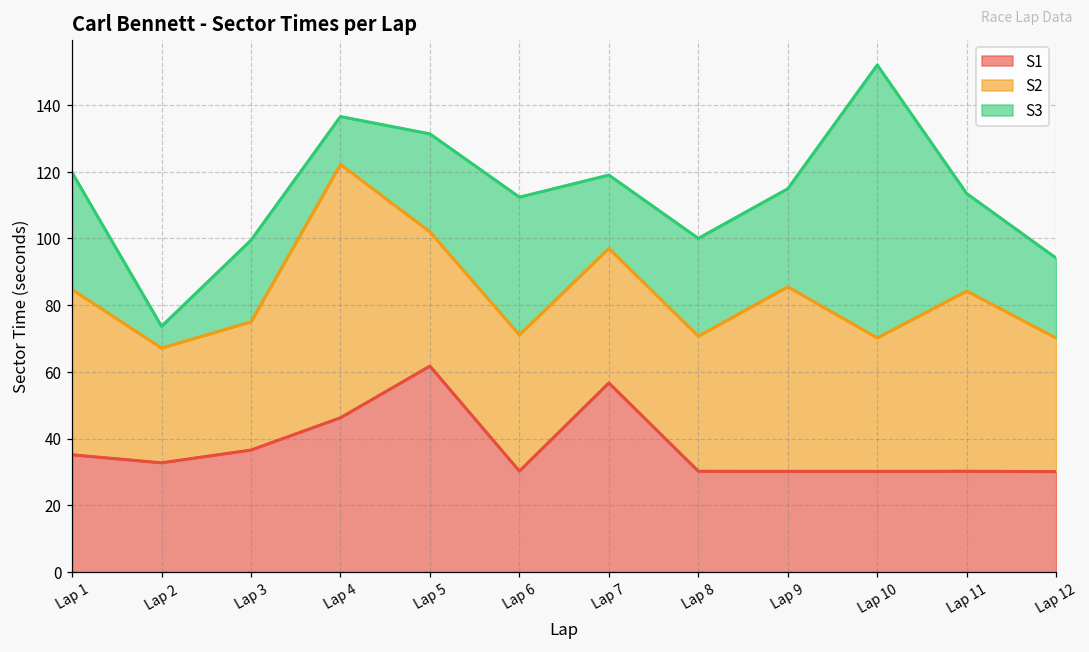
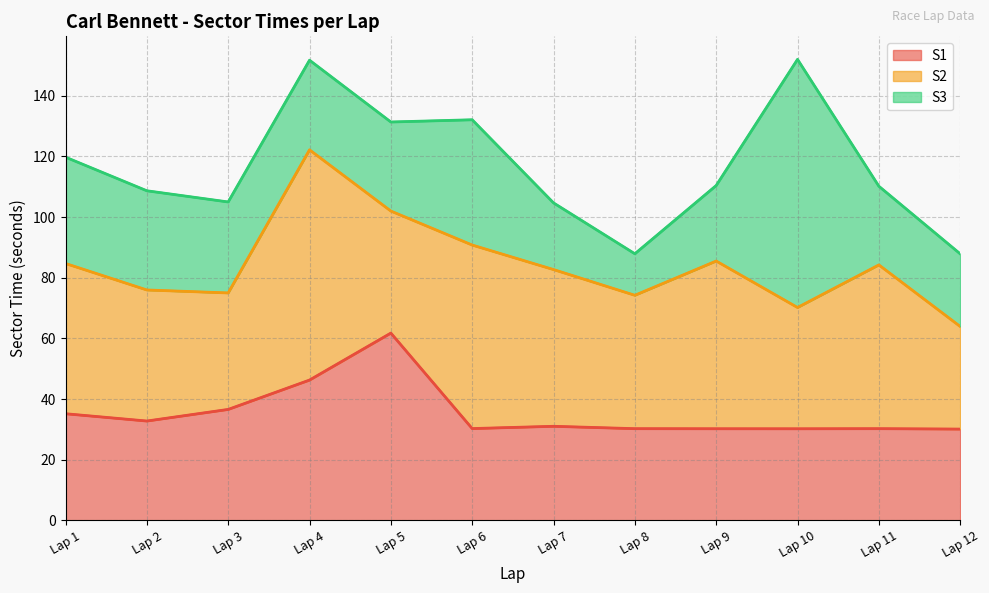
  {
    "S1": {
      "Lap 1": 35,
      "Lap 2": 33,
      "Lap 3": 37,
      "Lap 4": 46,
      "Lap 5": 62,
      "Lap 6": 30,
-     "Lap 7": 57,
+     "Lap 7": 31,
      "Lap 8": 30,
      "Lap 9": 30,
      "Lap 10": 30,
      "Lap 11": 30,
      "Lap 12": 30
    },
    "S2": {
      "Lap 1": 50,
-     "Lap 2": 34,
+     "Lap 2": 43,
      "Lap 3": 38,
      "Lap 4": 76,
      "Lap 5": 40,
-     "Lap 6": 41,
-     "Lap 7": 40,
-     "Lap 8": 40,
+     "Lap 6": 61,
+     "Lap 7": 52,
+     "Lap 8": 44,
      "Lap 9": 55,
      "Lap 10": 40,
      "Lap 11": 54,
-     "Lap 12": 40
+     "Lap 12": 34
    },
    "S3": {
      "Lap 1": 35,
-     "Lap 2": 7,
-     "Lap 3": 24,
-     "Lap 4": 14,
+     "Lap 2": 33,
+     "Lap 3": 30,
+     "Lap 4": 30,
      "Lap 5": 29,
      "Lap 6": 41,
      "Lap 7": 22,
-     "Lap 8": 29,
-     "Lap 9": 29,
+     "Lap 8": 14,
+     "Lap 9": 25,
      "Lap 10": 82,
-     "Lap 11": 29,
+     "Lap 11": 26,
      "Lap 12": 24
    }
  }
